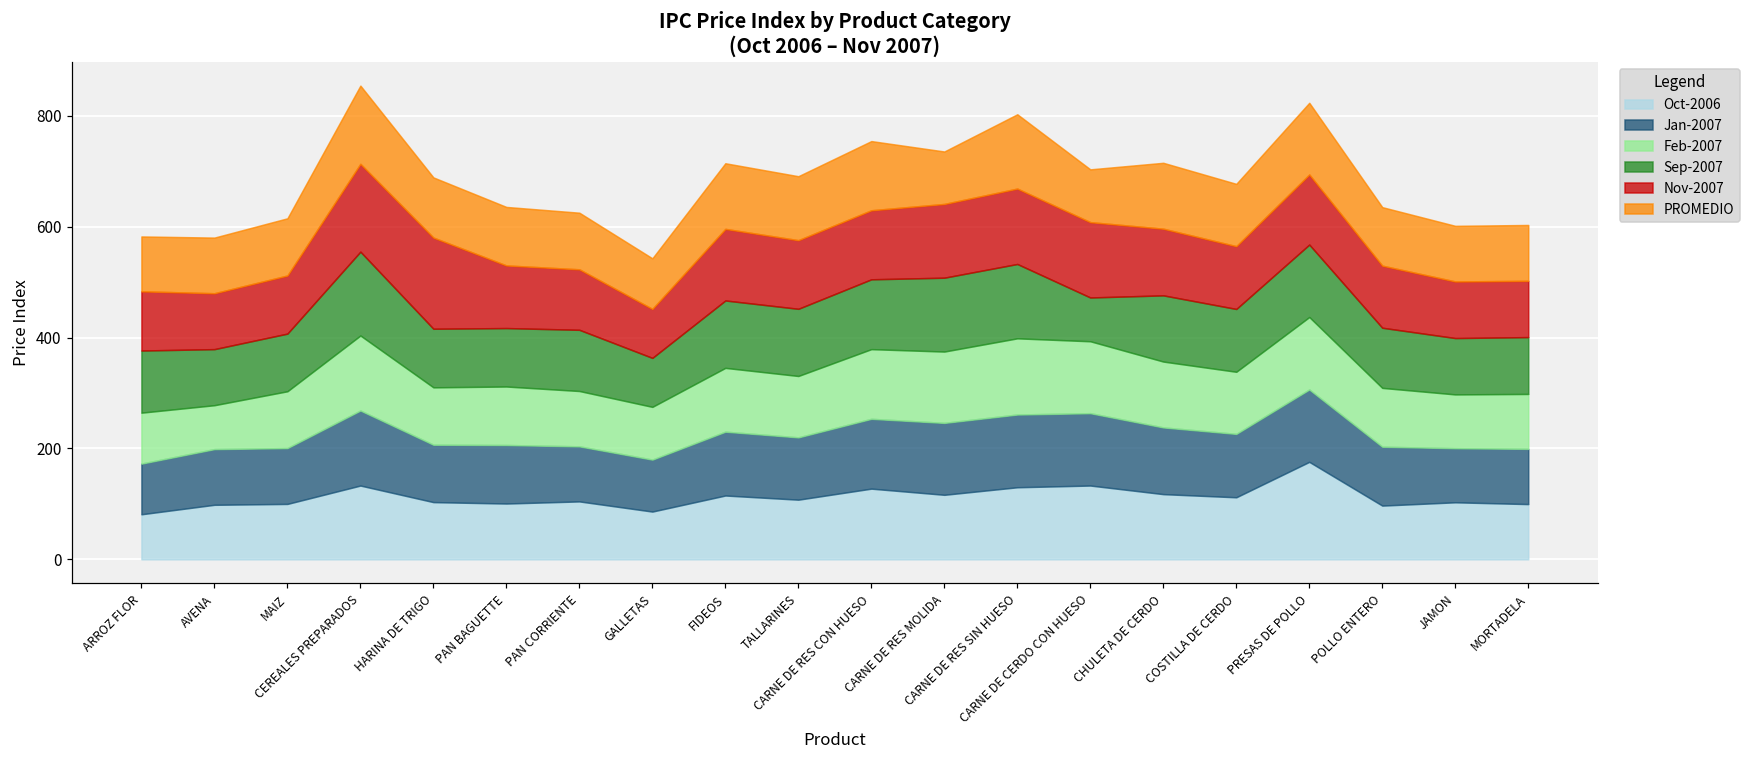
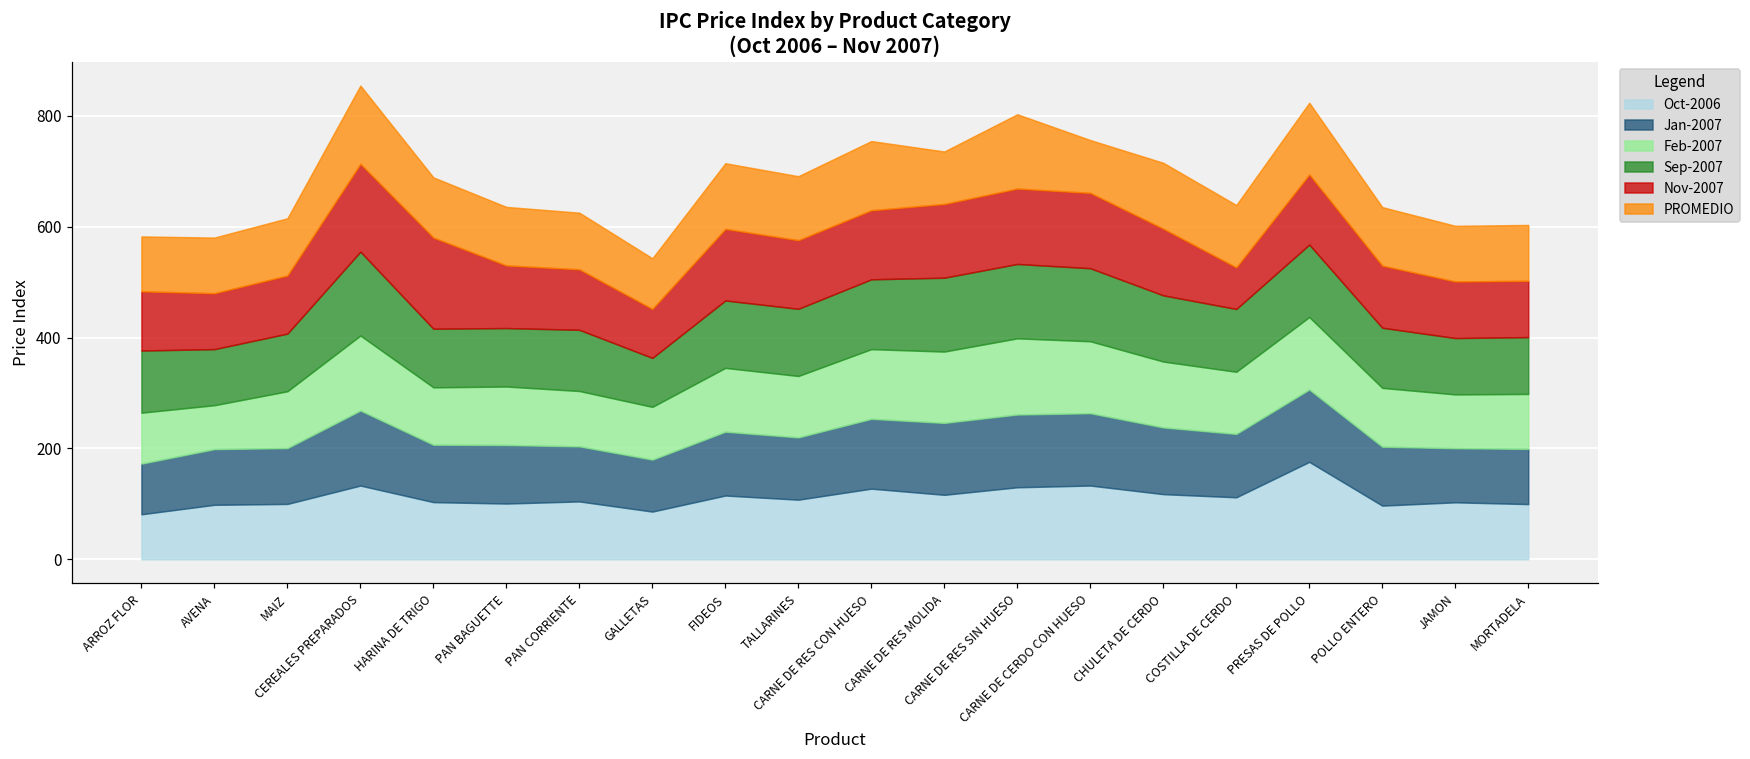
  {
    "Oct-2006": {
      "ARROZ FLOR": 80,
      "AVENA": 100,
      "MAIZ": 100,
      "CEREALES PREPARADOS": 130,
      "HARINA DE TRIGO": 100,
      "PAN BAGUETTE": 100,
      "PAN CORRIENTE": 100,
      "GALLETAS": 90,
      "FIDEOS": 120,
      "TALLARINES": 110,
      "CARNE DE RES CON HUESO": 130,
      "CARNE DE RES MOLIDA": 120,
      "CARNE DE RES SIN HUESO": 130,
      "CARNE DE CERDO CON HUESO": 130,
      "CHULETA DE CERDO": 120,
      "COSTILLA DE CERDO": 110,
      "PRESAS DE POLLO": 180,
      "POLLO ENTERO": 100,
      "JAMON": 100,
      "MORTADELA": 100
    },
    "Jan-2007": {
      "ARROZ FLOR": 90,
      "AVENA": 100,
      "MAIZ": 100,
      "CEREALES PREPARADOS": 140,
      "HARINA DE TRIGO": 100,
      "PAN BAGUETTE": 110,
      "PAN CORRIENTE": 100,
      "GALLETAS": 90,
      "FIDEOS": 120,
      "TALLARINES": 110,
      "CARNE DE RES CON HUESO": 130,
      "CARNE DE RES MOLIDA": 130,
      "CARNE DE RES SIN HUESO": 130,
      "CARNE DE CERDO CON HUESO": 130,
      "CHULETA DE CERDO": 120,
      "COSTILLA DE CERDO": 110,
      "PRESAS DE POLLO": 130,
      "POLLO ENTERO": 110,
      "JAMON": 100,
      "MORTADELA": 100
    },
    "Feb-2007": {
      "ARROZ FLOR": 90,
      "AVENA": 80,
      "MAIZ": 100,
      "CEREALES PREPARADOS": 140,
      "HARINA DE TRIGO": 100,
      "PAN BAGUETTE": 110,
      "PAN CORRIENTE": 100,
      "GALLETAS": 100,
      "FIDEOS": 120,
      "TALLARINES": 110,
      "CARNE DE RES CON HUESO": 130,
      "CARNE DE RES MOLIDA": 130,
      "CARNE DE RES SIN HUESO": 140,
      "CARNE DE CERDO CON HUESO": 130,
      "CHULETA DE CERDO": 120,
      "COSTILLA DE CERDO": 110,
      "PRESAS DE POLLO": 130,
      "POLLO ENTERO": 110,
      "JAMON": 100,
      "MORTADELA": 100
    },
    "Sep-2007": {
      "ARROZ FLOR": 110,
      "AVENA": 100,
      "MAIZ": 100,
      "CEREALES PREPARADOS": 150,
      "HARINA DE TRIGO": 110,
      "PAN BAGUETTE": 110,
      "PAN CORRIENTE": 110,
      "GALLETAS": 90,
      "FIDEOS": 120,
      "TALLARINES": 120,
      "CARNE DE RES CON HUESO": 130,
      "CARNE DE RES MOLIDA": 130,
      "CARNE DE RES SIN HUESO": 130,
-     "CARNE DE CERDO CON HUESO": 80,
+     "CARNE DE CERDO CON HUESO": 130,
      "CHULETA DE CERDO": 120,
      "COSTILLA DE CERDO": 110,
      "PRESAS DE POLLO": 130,
      "POLLO ENTERO": 110,
      "JAMON": 100,
      "MORTADELA": 100
    },
    "Nov-2007": {
      "ARROZ FLOR": 110,
      "AVENA": 100,
      "MAIZ": 100,
      "CEREALES PREPARADOS": 160,
      "HARINA DE TRIGO": 160,
      "PAN BAGUETTE": 110,
      "PAN CORRIENTE": 110,
      "GALLETAS": 90,
      "FIDEOS": 130,
      "TALLARINES": 120,
      "CARNE DE RES CON HUESO": 120,
      "CARNE DE RES MOLIDA": 130,
      "CARNE DE RES SIN HUESO": 140,
      "CARNE DE CERDO CON HUESO": 140,
      "CHULETA DE CERDO": 120,
-     "COSTILLA DE CERDO": 110,
+     "COSTILLA DE CERDO": 80,
      "PRESAS DE POLLO": 130,
      "POLLO ENTERO": 110,
      "JAMON": 100,
      "MORTADELA": 100
    },
    "PROMEDIO": {
      "ARROZ FLOR": 100,
      "AVENA": 100,
      "MAIZ": 100,
      "CEREALES PREPARADOS": 140,
      "HARINA DE TRIGO": 110,
      "PAN BAGUETTE": 110,
      "PAN CORRIENTE": 100,
      "GALLETAS": 90,
      "FIDEOS": 120,
      "TALLARINES": 120,
      "CARNE DE RES CON HUESO": 120,
      "CARNE DE RES MOLIDA": 90,
      "CARNE DE RES SIN HUESO": 130,
      "CARNE DE CERDO CON HUESO": 100,
      "CHULETA DE CERDO": 120,
      "COSTILLA DE CERDO": 110,
      "PRESAS DE POLLO": 130,
      "POLLO ENTERO": 110,
      "JAMON": 100,
      "MORTADELA": 100
    }
  }
